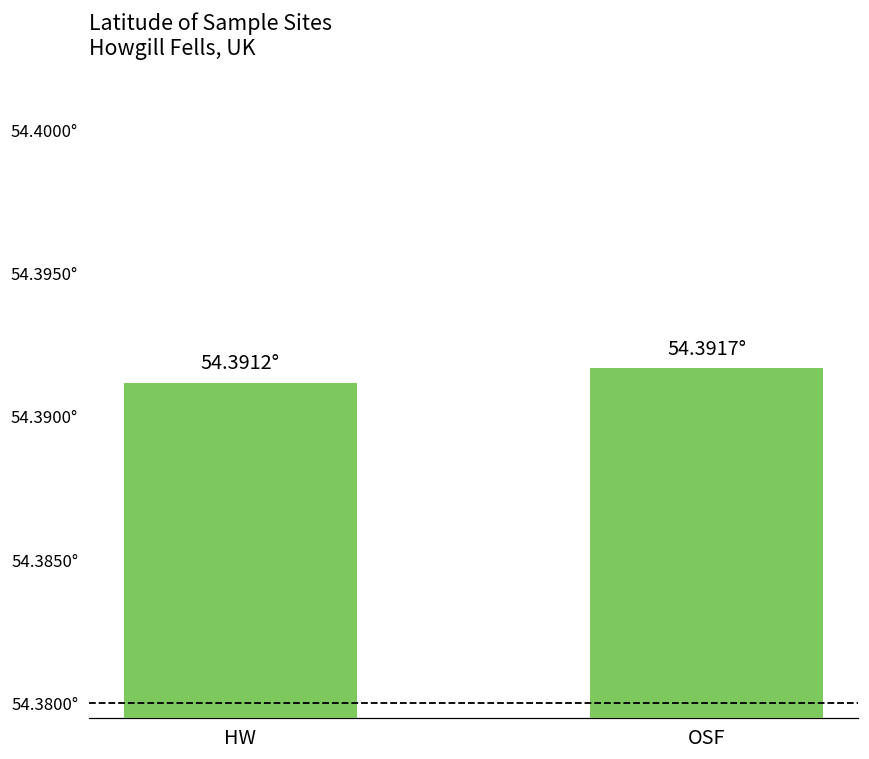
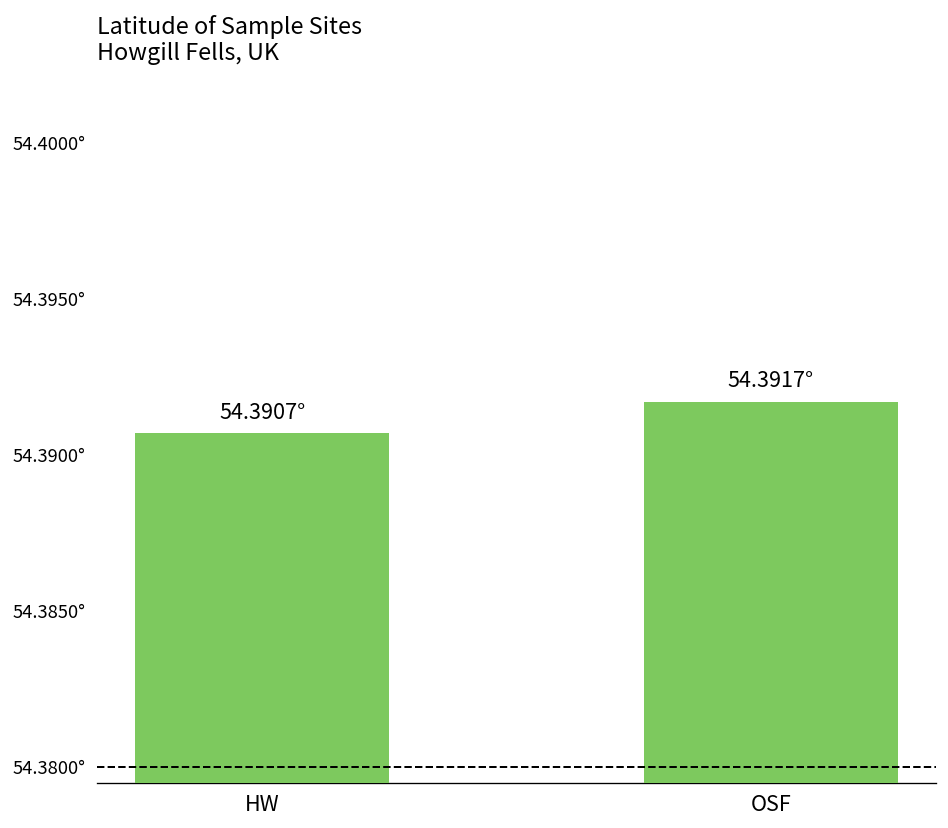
  {
-   "HW": "54.3912°",
+   "HW": "54.3907°",
    "OSF": "54.3917°"
  }
